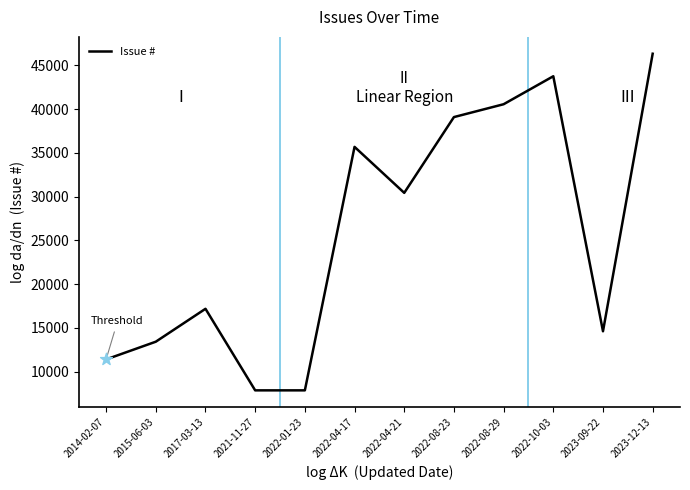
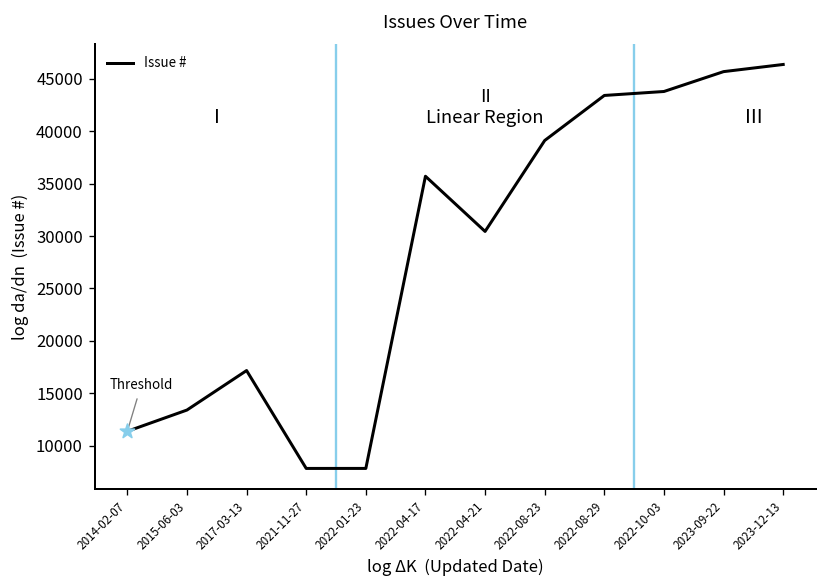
  {
    "Issue #": {
      "2015-06-03": 13000,
      "2017-03-13": 17000,
      "2021-11-27": 8000,
      "2022-01-23": 8000,
      "2022-04-17": 36000,
      "2022-04-21": 30000,
      "2022-08-23": 39000,
-     "2022-08-29": 41000,
+     "2022-08-29": 43000,
      "2022-10-03": 44000,
-     "2023-09-22": 15000,
+     "2023-09-22": 46000,
      "2023-12-13": 46000
    }
  }
